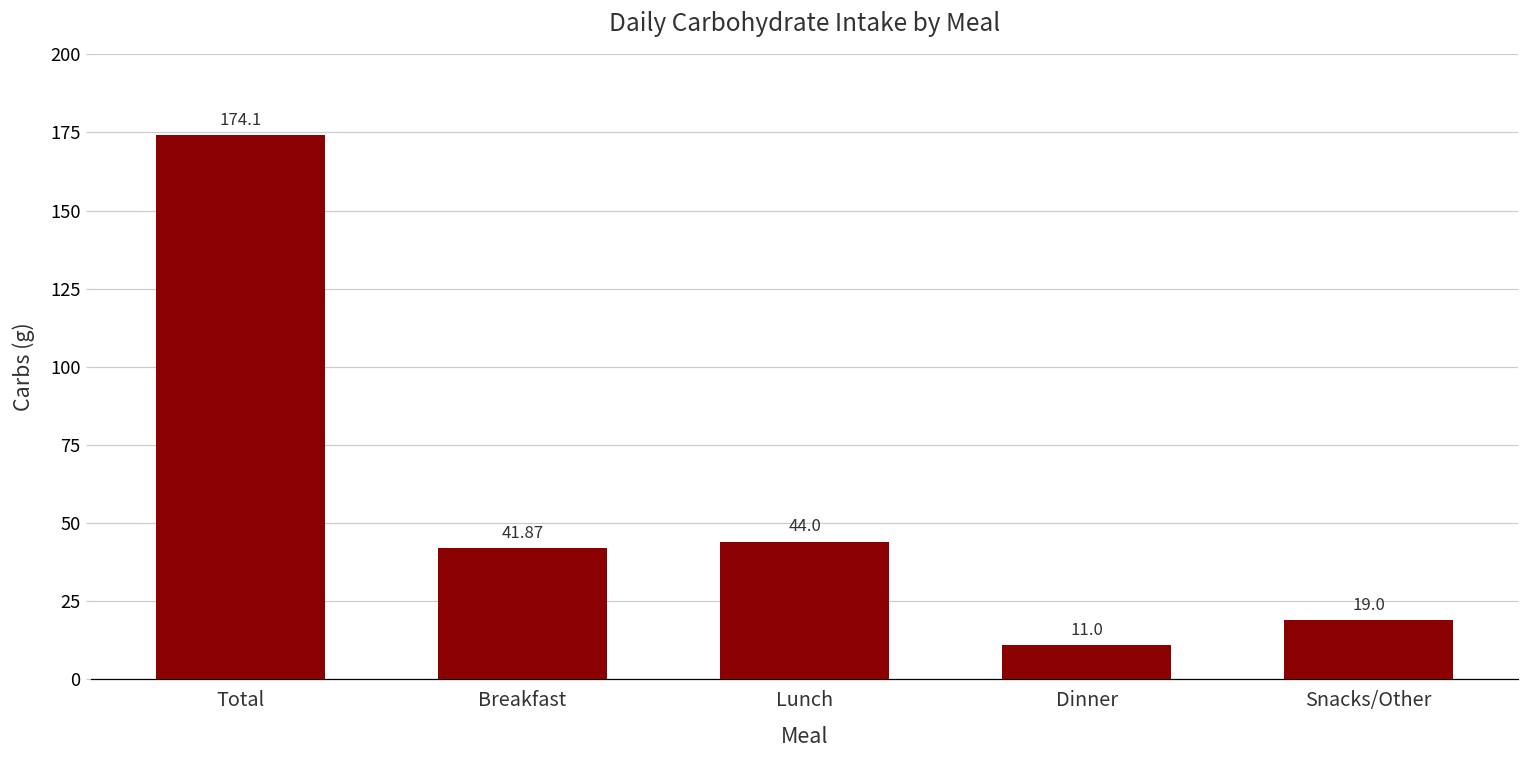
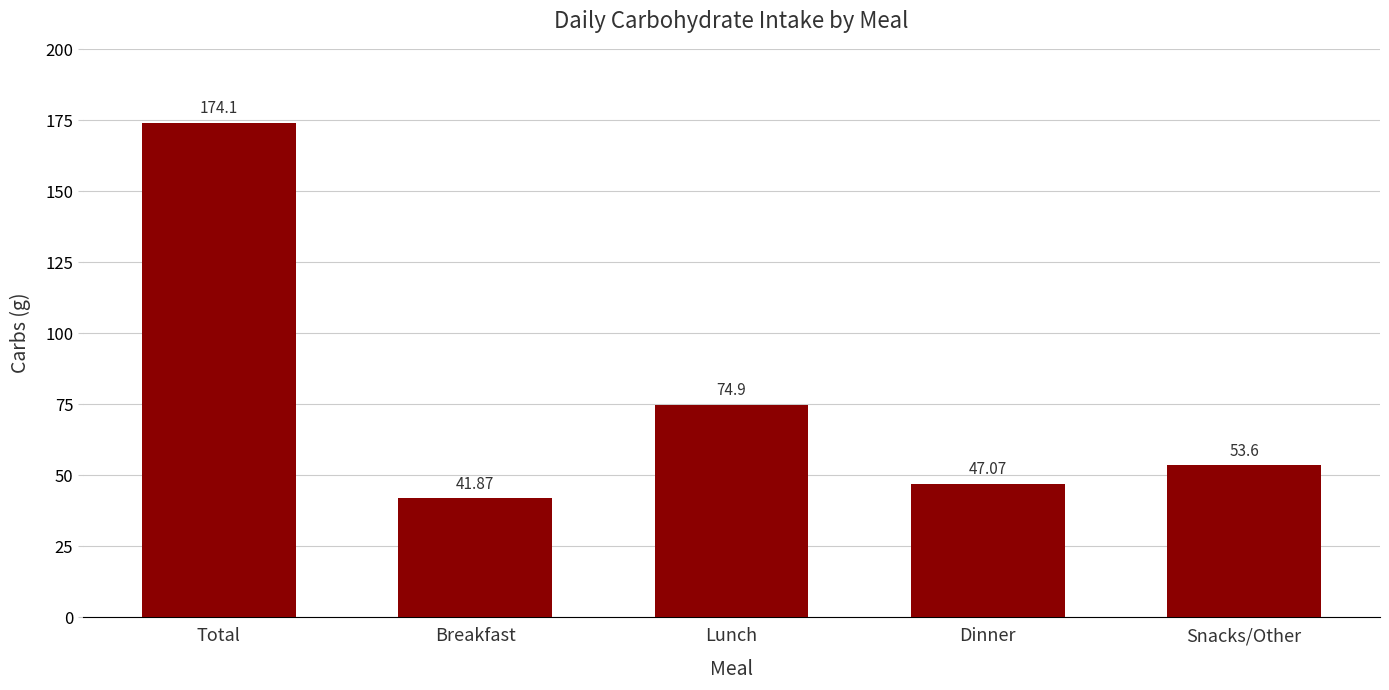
  {
    "Total": 174.1,
    "Breakfast": 41.87,
-   "Lunch": 44.0,
-   "Dinner": 11.0,
-   "Snacks/Other": 19.0
+   "Lunch": 74.9,
+   "Dinner": 47.07,
+   "Snacks/Other": 53.6
  }
